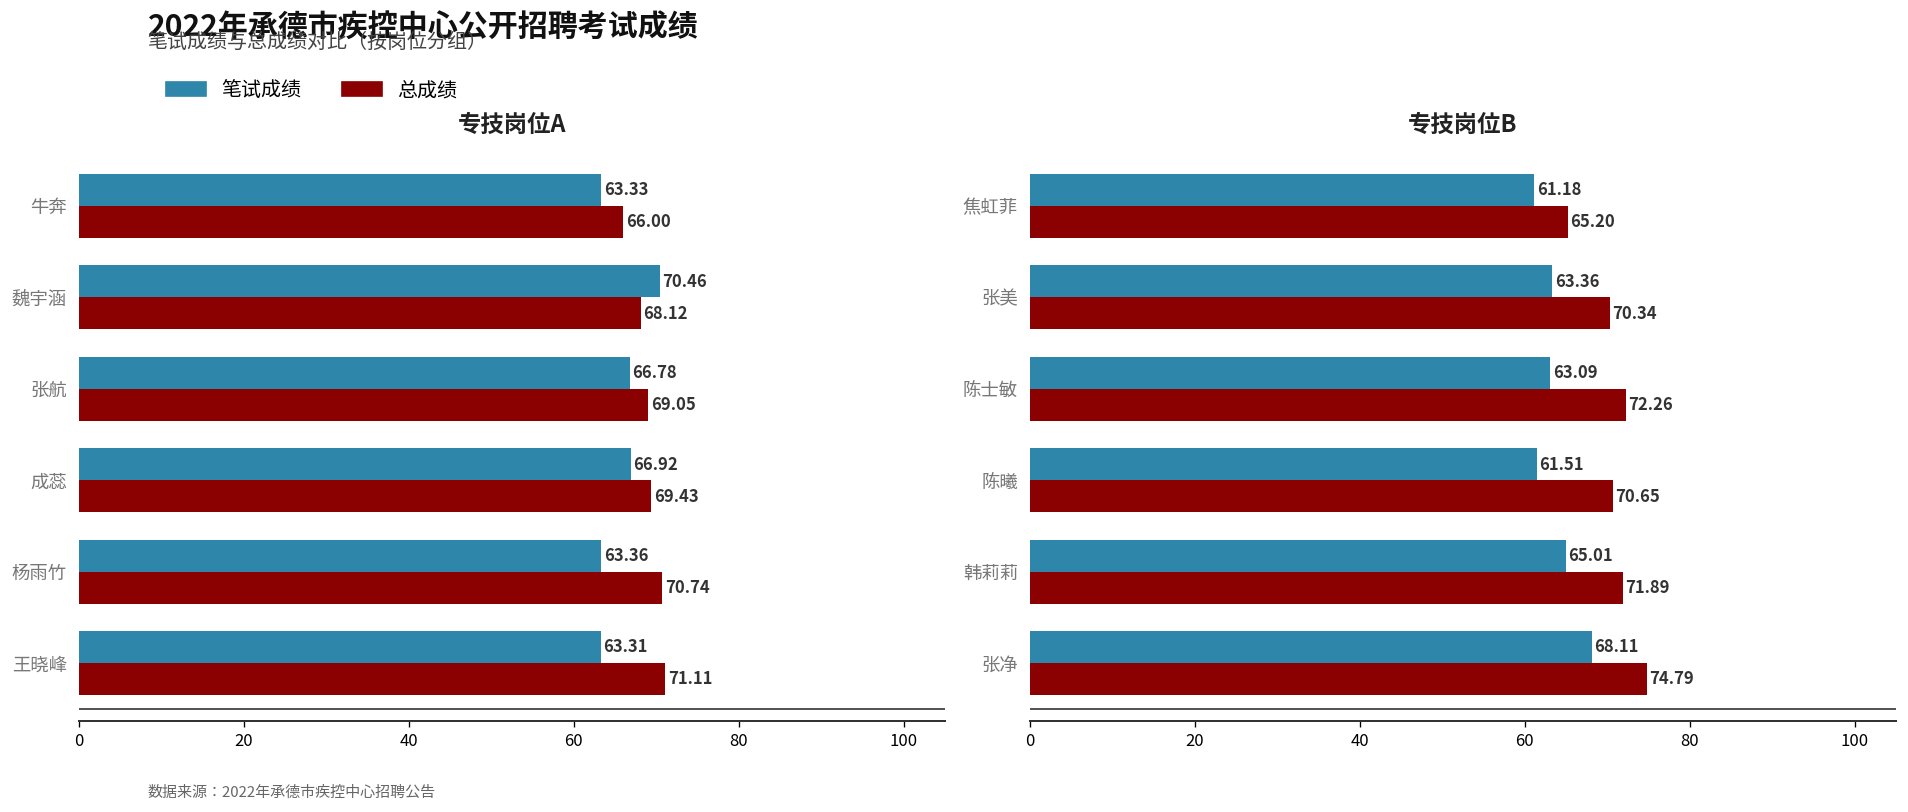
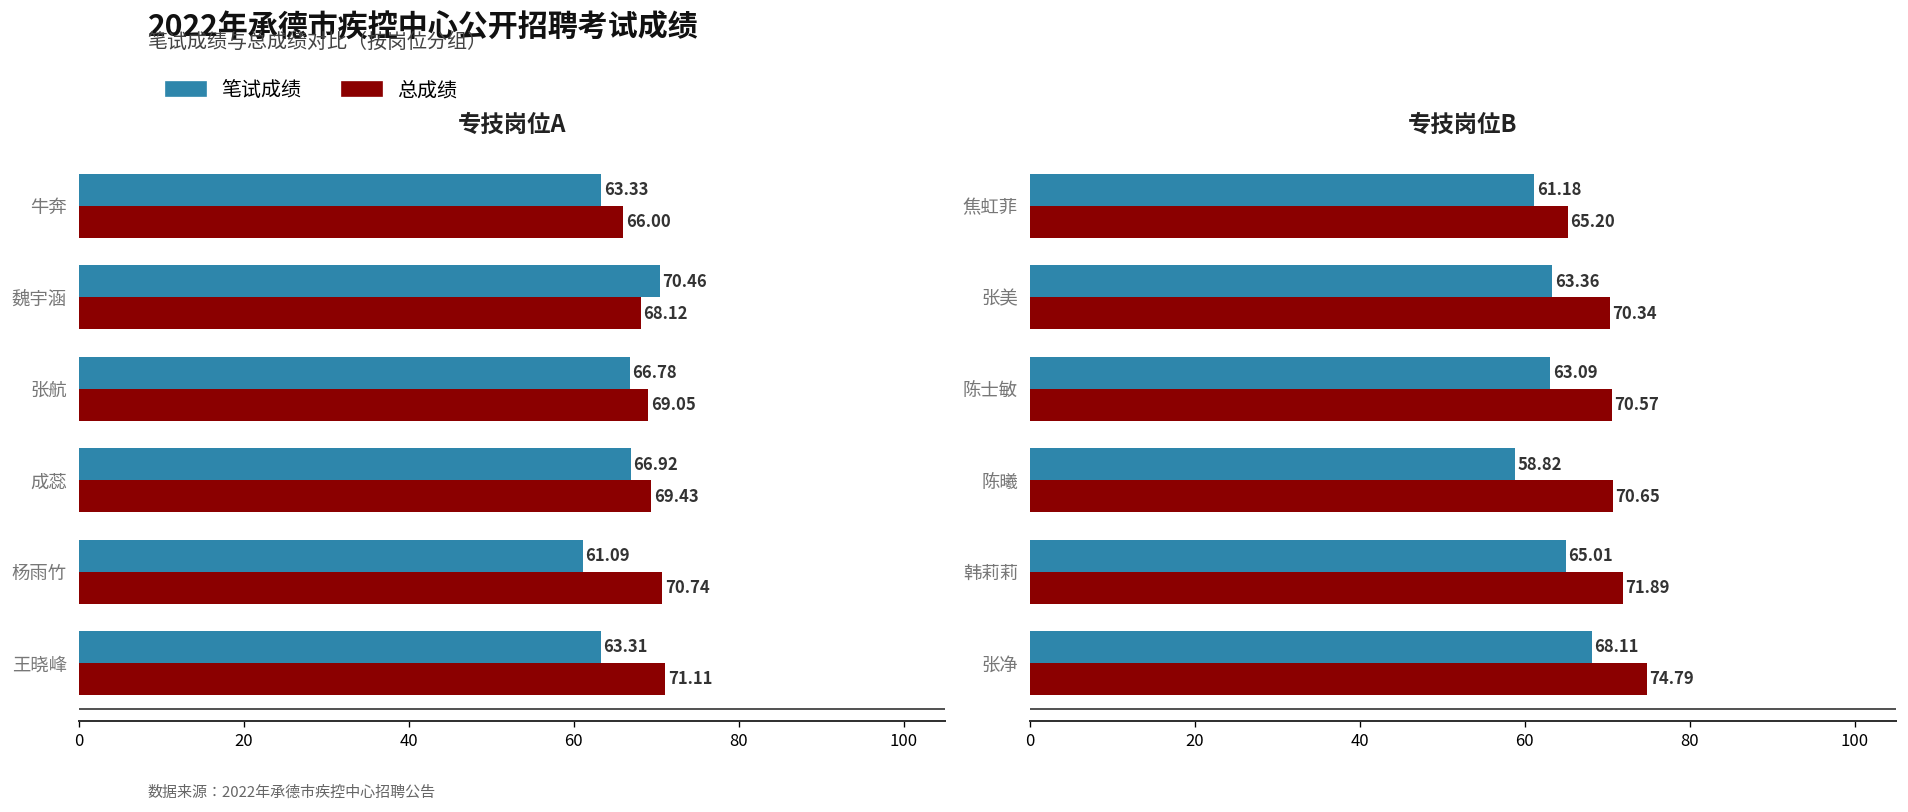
  {
    "专技岗位A": {
      "笔试成绩": {
        "牛奔": 63.33,
        "魏宇涵": 70.46,
        "张航": 66.78,
        "成蕊": 66.92,
-       "杨雨竹": 63.36,
+       "杨雨竹": 61.09,
        "王晓峰": 63.31
      },
      "总成绩": {
        "牛奔": 66.00,
        "魏宇涵": 68.12,
        "张航": 69.05,
        "成蕊": 69.43,
        "杨雨竹": 70.74,
        "王晓峰": 71.11
      }
    },
    "专技岗位B": {
      "笔试成绩": {
        "焦虹菲": 61.18,
        "张美": 63.36,
        "陈士敏": 63.09,
-       "陈曦": 61.51,
+       "陈曦": 58.82,
        "韩莉莉": 65.01,
        "张净": 68.11
      },
      "总成绩": {
        "焦虹菲": 65.20,
        "张美": 70.34,
-       "陈士敏": 72.26,
+       "陈士敏": 70.57,
        "陈曦": 70.65,
        "韩莉莉": 71.89,
        "张净": 74.79
      }
    }
  }
